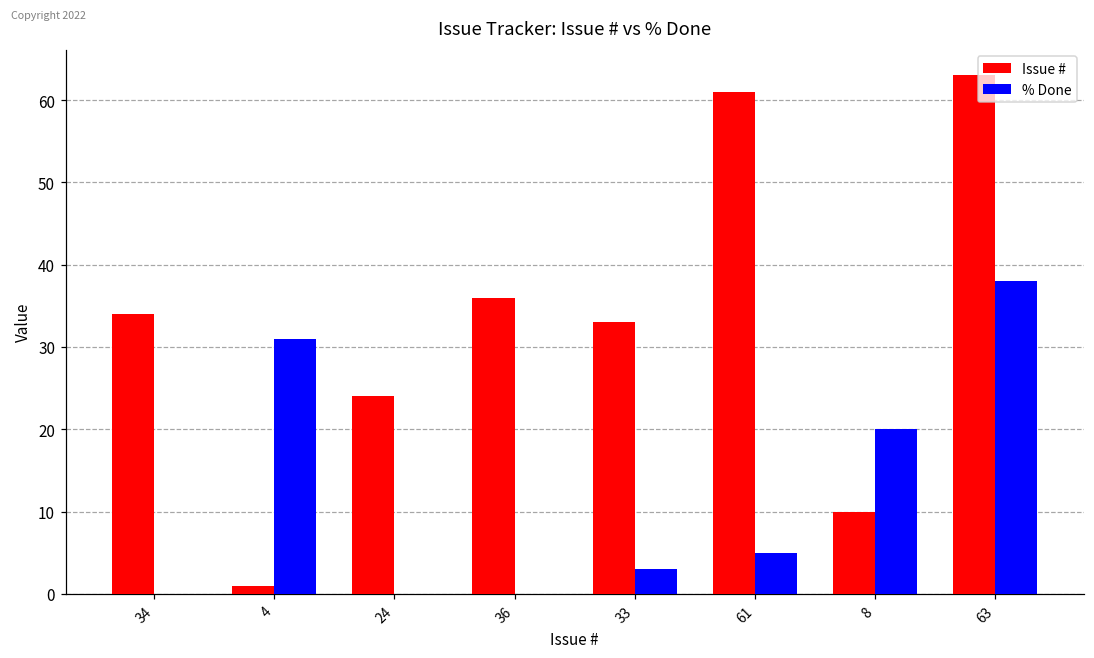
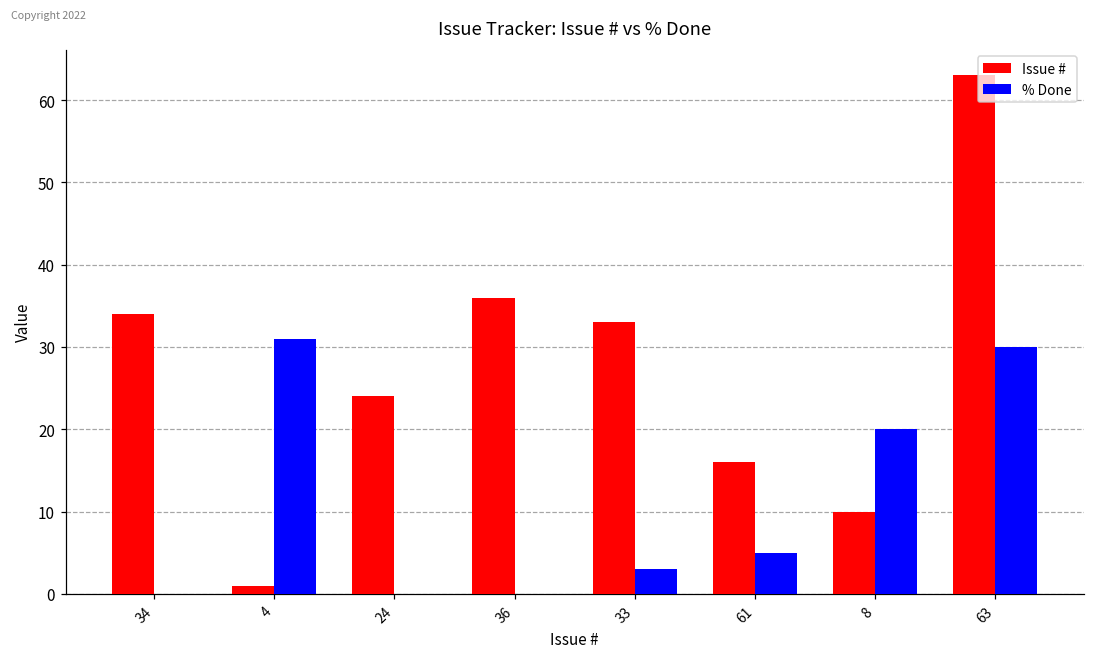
  {
    "Issue #": {
      "34": 34,
      "4": 1,
      "24": 24,
      "36": 36,
      "33": 33,
-     "61": 61,
+     "61": 16,
      "8": 10,
      "63": 63
    },
    "% Done": {
      "34": 0,
      "4": 31,
      "24": 0,
      "36": 0,
      "33": 3,
      "61": 5,
      "8": 20,
-     "63": 38
+     "63": 30
    }
  }
